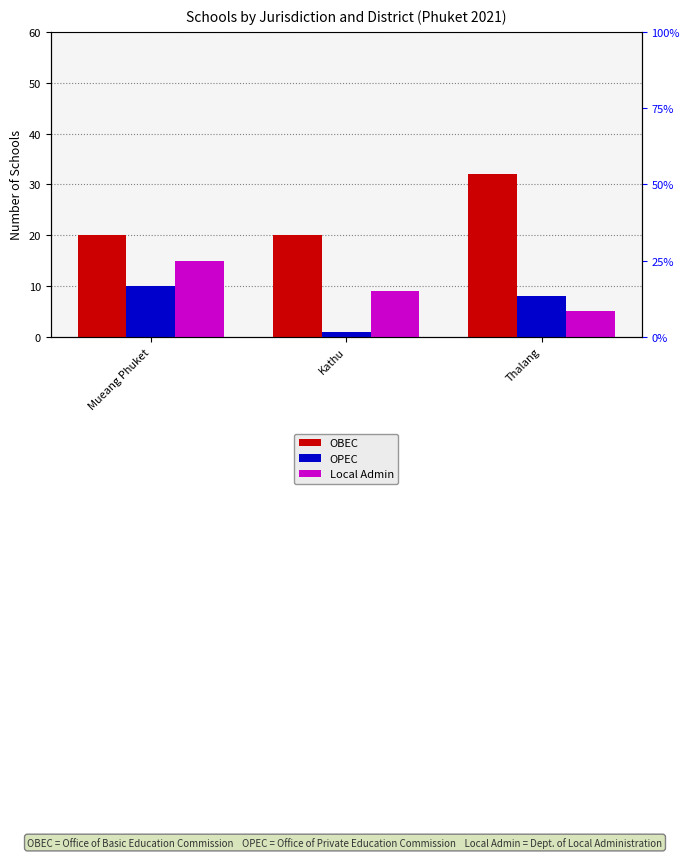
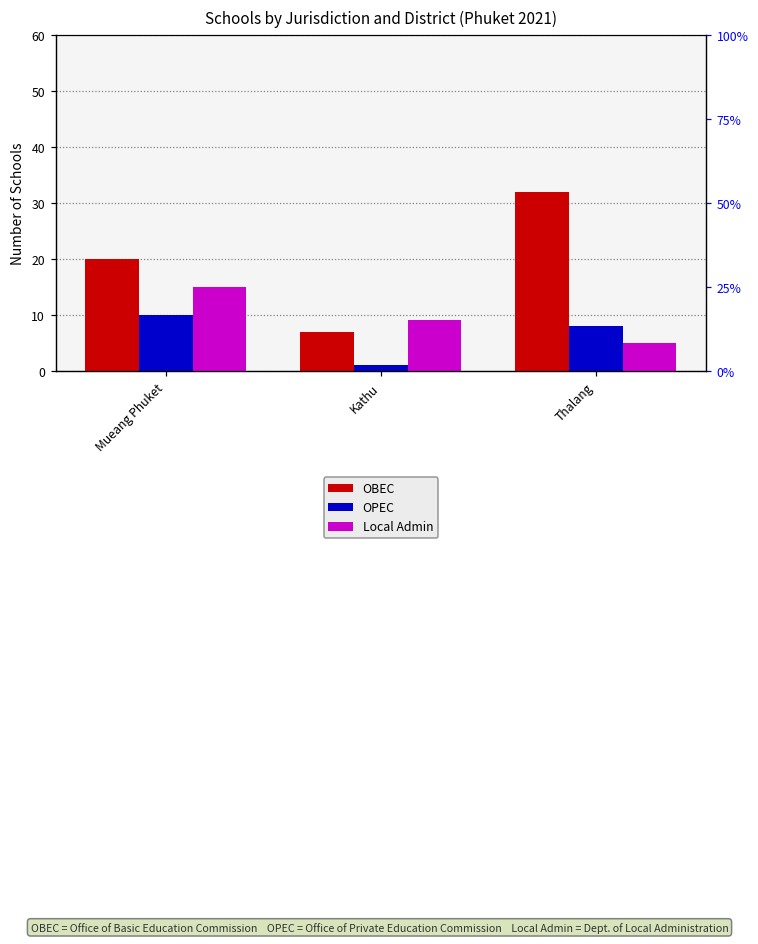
  {
    "OBEC": {
      "Mueang Phuket": 20,
-     "Kathu": 20,
+     "Kathu": 7,
      "Thalang": 32
    },
    "OPEC": {
      "Mueang Phuket": 10,
      "Kathu": 1,
      "Thalang": 8
    },
    "Local Admin": {
      "Mueang Phuket": 15,
      "Kathu": 9,
      "Thalang": 5
    }
  }
